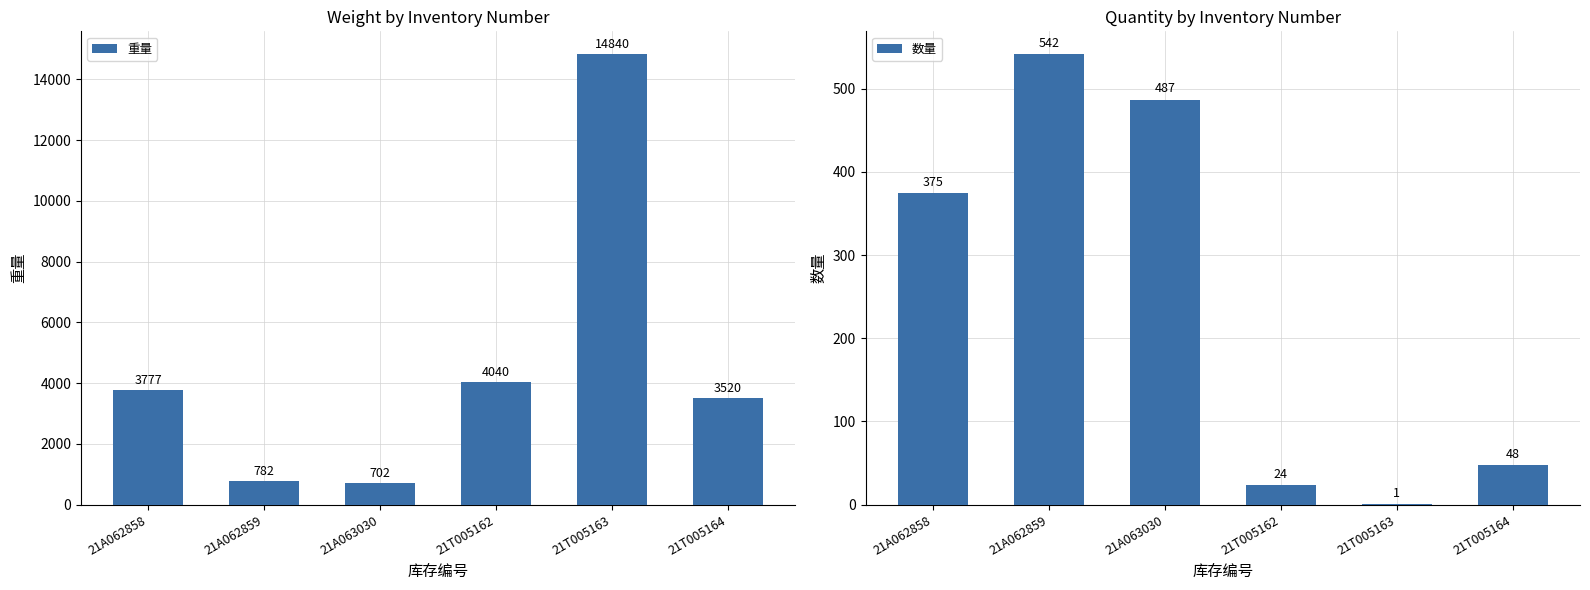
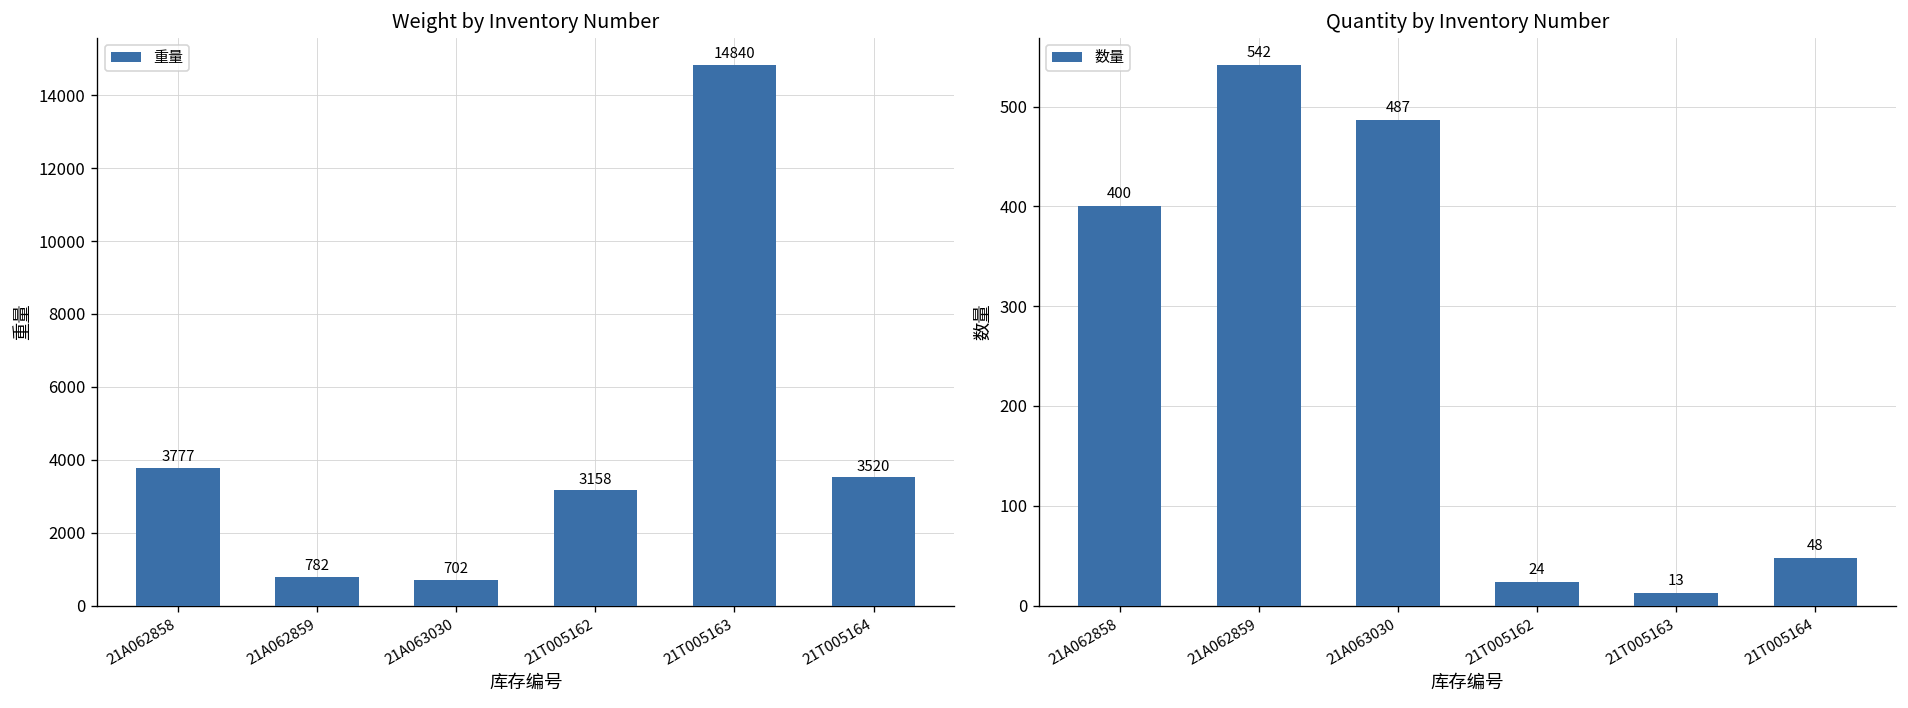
  {
    "Weight by Inventory Number": {
      "21A062858": 3777,
      "21A062859": 782,
      "21A063030": 702,
-     "21T005162": 4040,
+     "21T005162": 3158,
      "21T005163": 14840,
      "21T005164": 3520
    },
    "Quantity by Inventory Number": {
-     "21A062858": 375,
+     "21A062858": 400,
      "21A062859": 542,
      "21A063030": 487,
      "21T005162": 24,
-     "21T005163": 1,
+     "21T005163": 13,
      "21T005164": 48
    }
  }
